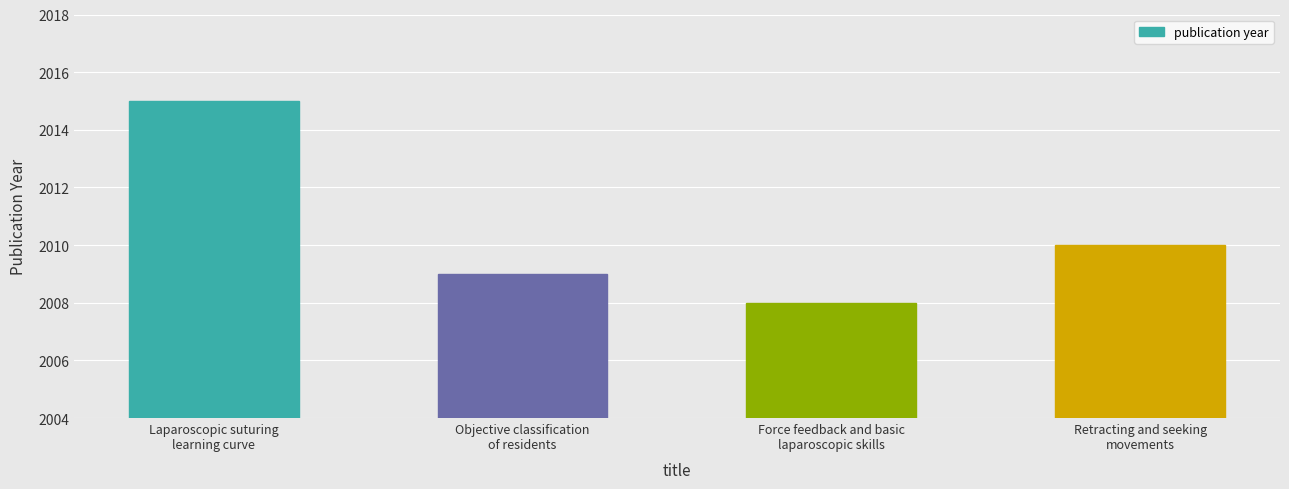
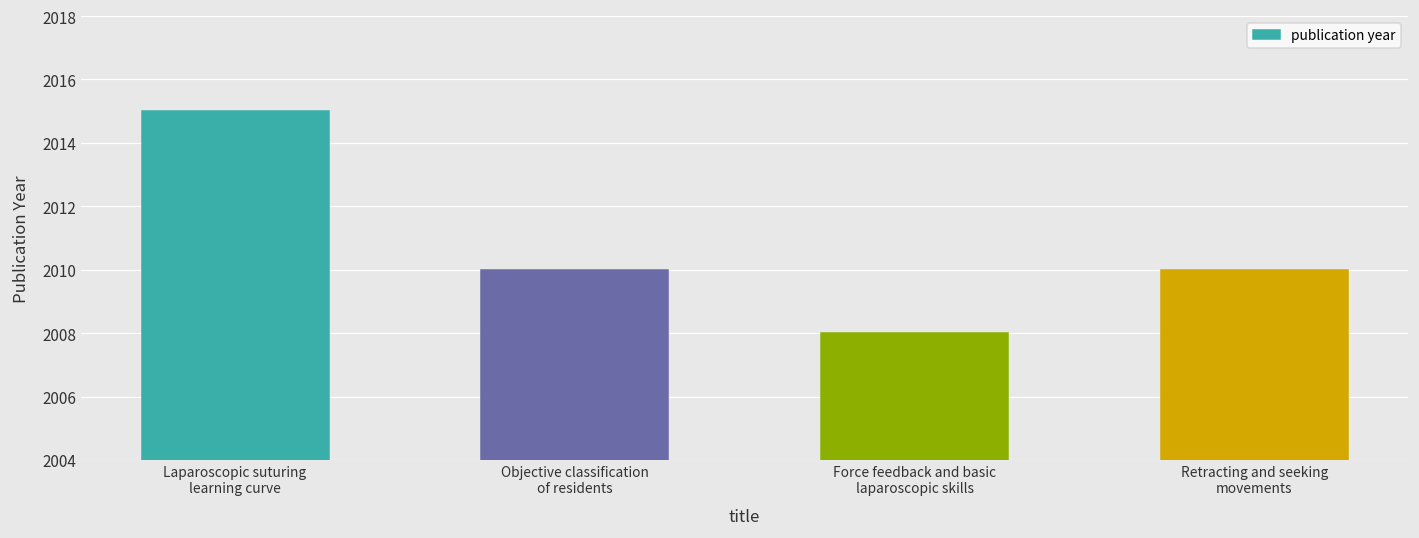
  {
    "Laparoscopic suturing learning curve": 2015,
-   "Objective classification of residents": 2009,
+   "Objective classification of residents": 2010,
    "Force feedback and basic laparoscopic skills": 2008,
    "Retracting and seeking movements": 2010
  }
